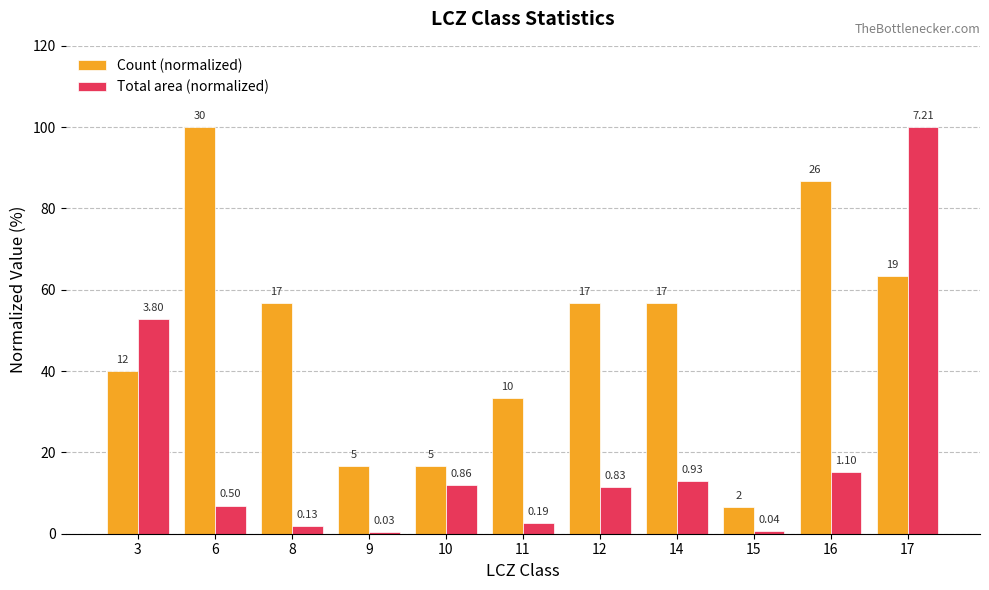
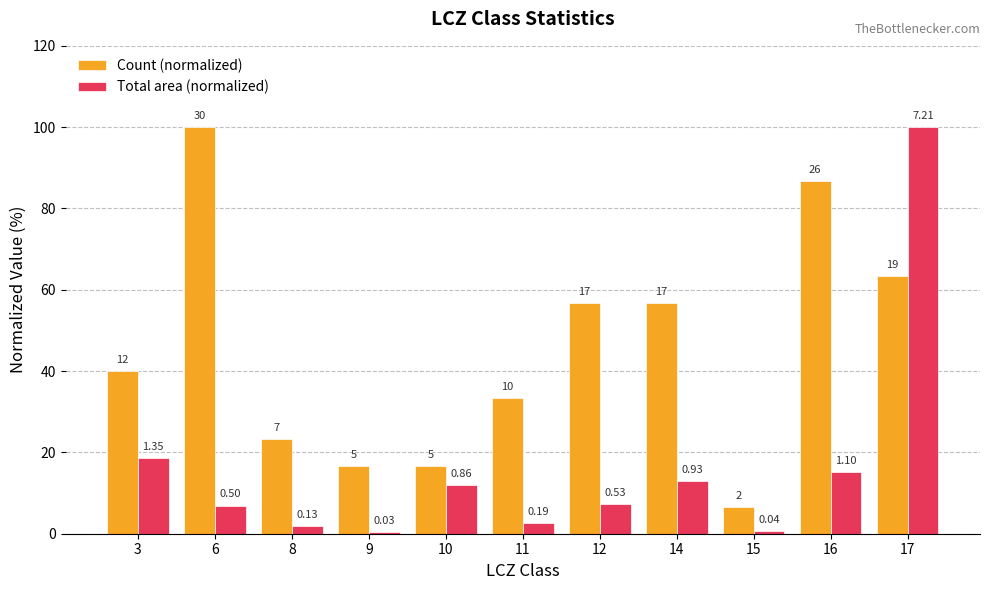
  {
    "Count (normalized)": {
-     "8": 17
+     "8": 7
    },
    "Total area (normalized)": {
-     "3": 3.80,
-     "12": 0.83
+     "3": 1.35,
+     "12": 0.53
    }
  }
